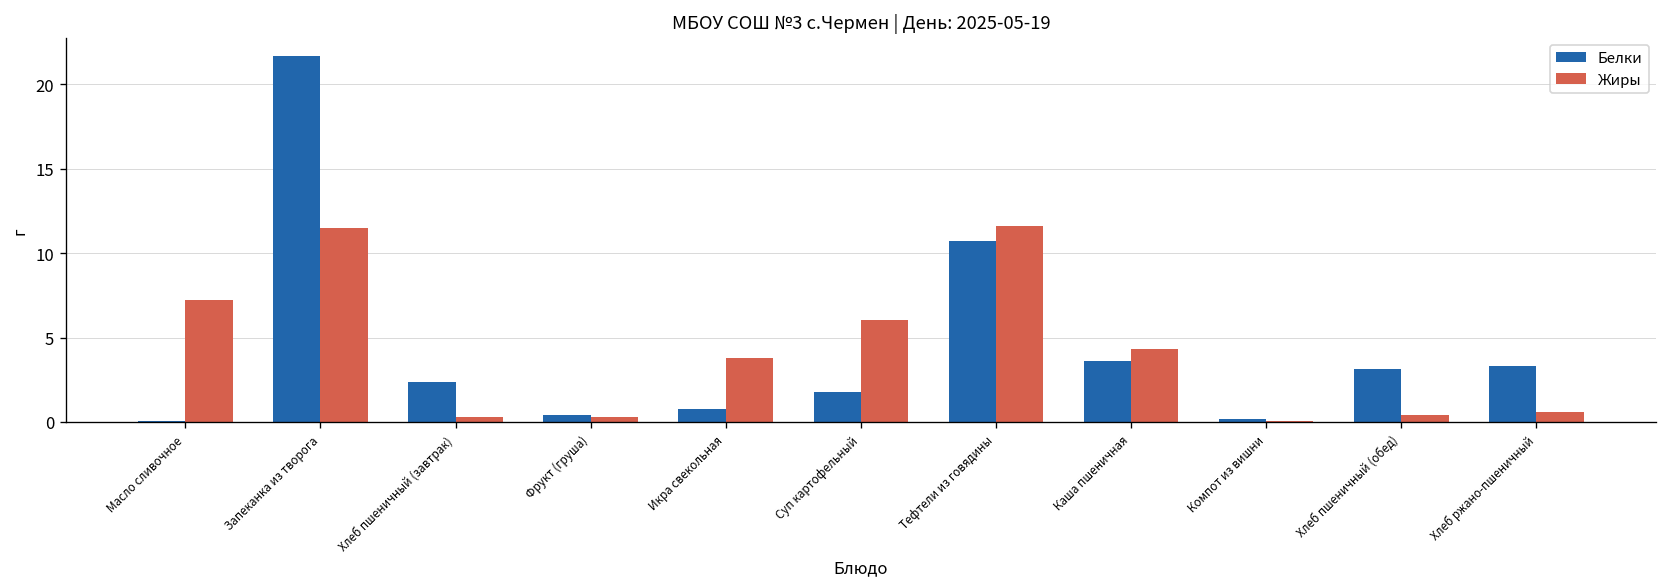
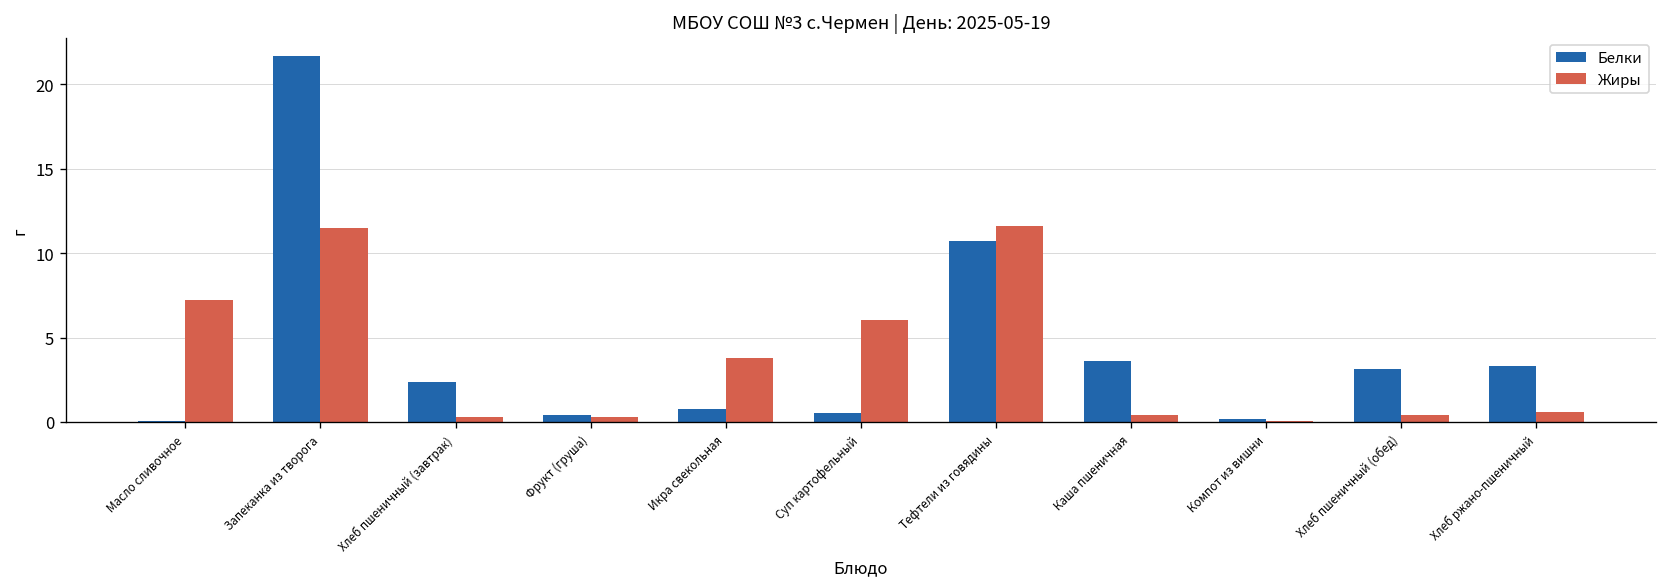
  {
    "Белки": {
      "Запеканка из творога": 21.7,
      "Хлеб пшеничный (завтрак)": 2.4,
      "Фрукт (груша)": 0.4,
      "Икра свекольная": 0.8,
-     "Суп картофельный": 1.8,
+     "Суп картофельный": 0.5,
      "Тефтели из говядины": 10.7,
      "Каша пшеничная": 3.6,
      "Хлеб пшеничный (обед)": 3.2,
      "Хлеб ржано-пшеничный": 3.3
    },
    "Жиры": {
      "Масло сливочное": 7.3,
      "Запеканка из творога": 11.5,
      "Хлеб пшеничный (завтрак)": 0.3,
      "Фрукт (груша)": 0.3,
      "Икра свекольная": 3.8,
      "Суп картофельный": 6.0,
      "Тефтели из говядины": 11.6,
-     "Каша пшеничная": 4.3,
+     "Каша пшеничная": 0.4,
      "Хлеб пшеничный (обед)": 0.4,
      "Хлеб ржано-пшеничный": 0.6
    }
  }
